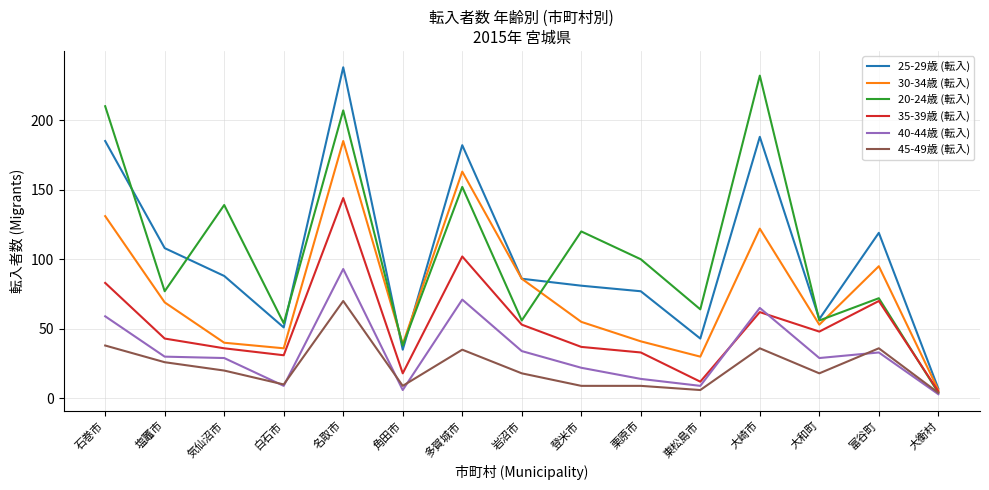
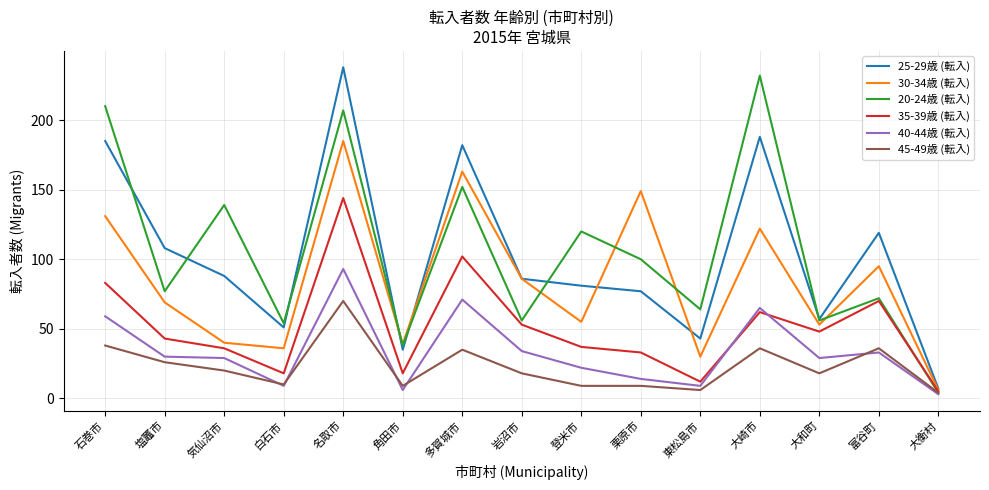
  {
    "25-29歳 (転入)": {
      "石巻市": 185,
      "塩竈市": 108,
      "気仙沼市": 88,
      "白石市": 51,
      "名取市": 238,
      "角田市": 35,
      "多賀城市": 182,
      "登米市": 81,
      "栗原市": 77,
      "東松島市": 43,
      "大崎市": 188,
      "富谷町": 119
    },
    "30-34歳 (転入)": {
      "石巻市": 131,
      "塩竈市": 69,
      "気仙沼市": 40,
      "白石市": 36,
      "名取市": 185,
      "多賀城市": 163,
      "登米市": 55,
-     "栗原市": 41,
+     "栗原市": 149,
      "東松島市": 30,
      "大崎市": 122,
      "大和町": 53,
      "富谷町": 95
    },
    "20-24歳 (転入)": {
      "石巻市": 210,
      "塩竈市": 77,
      "気仙沼市": 139,
      "白石市": 54,
      "名取市": 207,
      "多賀城市": 152,
      "岩沼市": 56,
      "登米市": 120,
      "栗原市": 100,
      "東松島市": 64,
      "大崎市": 232,
      "富谷町": 72
    },
    "35-39歳 (転入)": {
      "石巻市": 83,
      "塩竈市": 43,
      "気仙沼市": 36,
-     "白石市": 31,
+     "白石市": 18,
      "名取市": 144,
      "角田市": 18,
      "多賀城市": 102,
      "岩沼市": 53,
      "登米市": 37,
      "栗原市": 33,
      "東松島市": 12,
      "大崎市": 62,
      "大和町": 48,
      "富谷町": 70
    },
    "40-44歳 (転入)": {
      "石巻市": 59,
      "塩竈市": 30,
      "気仙沼市": 29,
      "名取市": 93,
      "角田市": 6,
      "多賀城市": 71,
      "岩沼市": 34,
      "登米市": 22,
      "栗原市": 14,
      "東松島市": 9,
      "大崎市": 65,
      "大和町": 29,
      "富谷町": 33
    },
    "45-49歳 (転入)": {
      "石巻市": 38,
      "塩竈市": 26,
      "気仙沼市": 20,
      "名取市": 70,
      "角田市": 9,
      "多賀城市": 35,
      "岩沼市": 18,
      "登米市": 9,
      "栗原市": 9,
      "東松島市": 6,
      "大崎市": 36,
      "大和町": 18,
      "富谷町": 36
    }
  }
